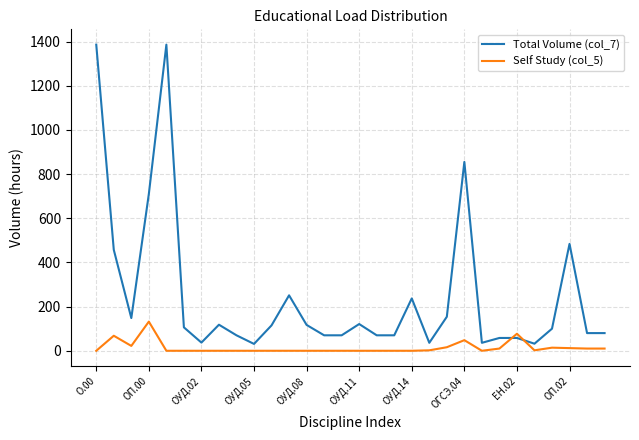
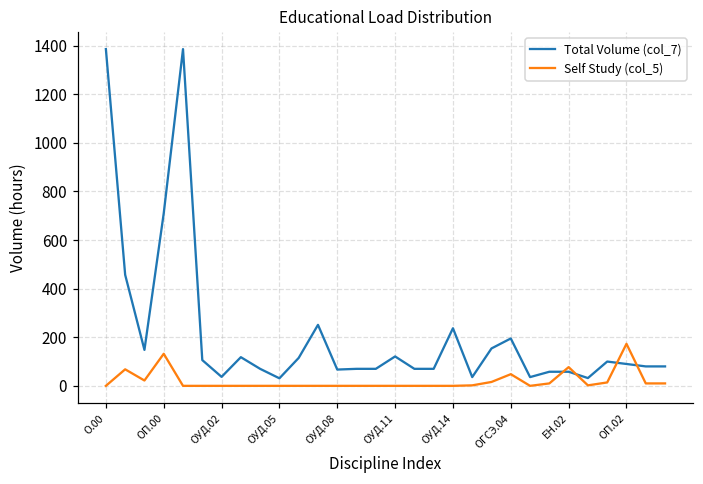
  {
    "Total Volume (col_7)": {
      "О.00": 1390,
      "ОП.00": 710,
      "ОУД.02": 40,
      "ОУД.05": 30,
-     "ОУД.08": 120,
+     "ОУД.08": 70,
      "ОУД.11": 120,
      "ОУД.14": 240,
-     "ОГСЭ.04": 860,
+     "ОГСЭ.04": 200,
      "ЕН.02": 60,
-     "ОП.02": 480
+     "ОП.02": 90
    },
    "Self Study (col_5)": {
      "О.00": 0,
      "ОП.00": 130,
      "ОУД.02": 0,
      "ОУД.05": 0,
      "ОУД.08": 0,
      "ОУД.11": 0,
      "ОУД.14": 0,
      "ОГСЭ.04": 50,
      "ЕН.02": 80,
-     "ОП.02": 10
+     "ОП.02": 170
    }
  }
